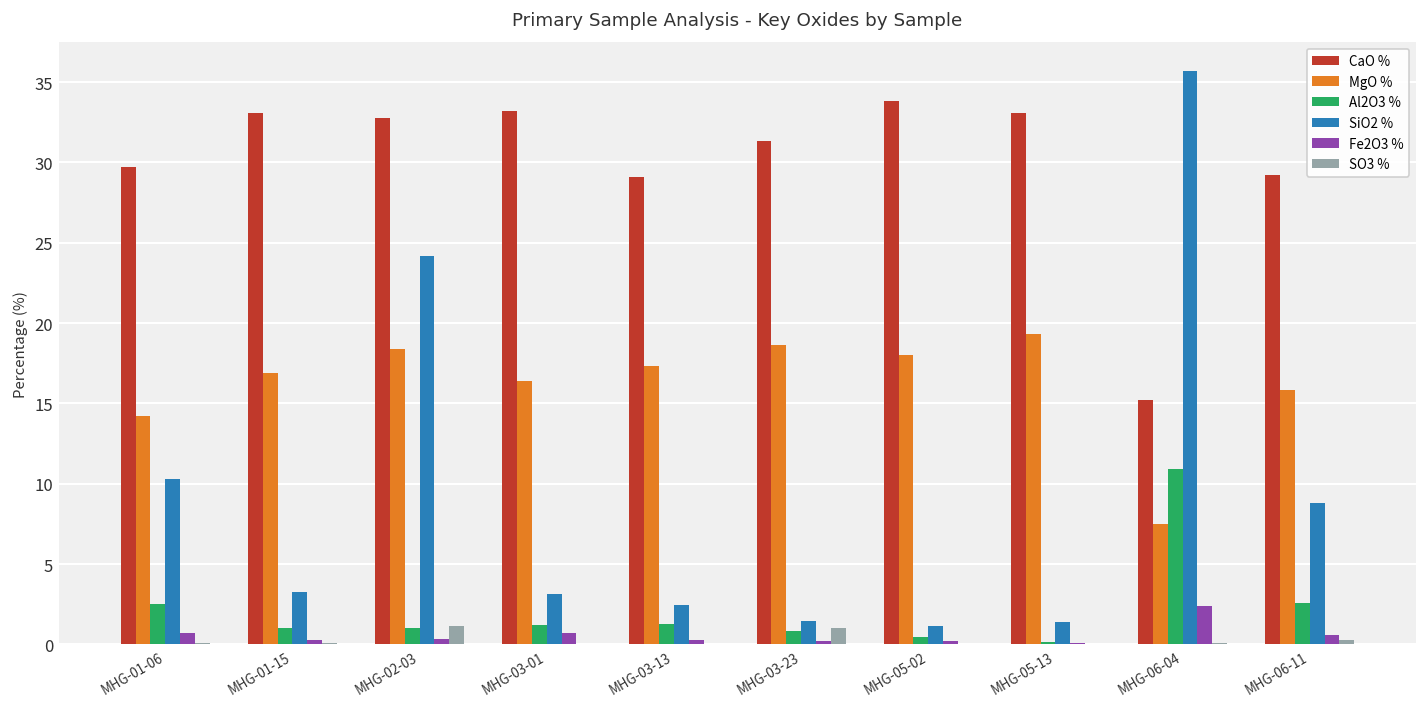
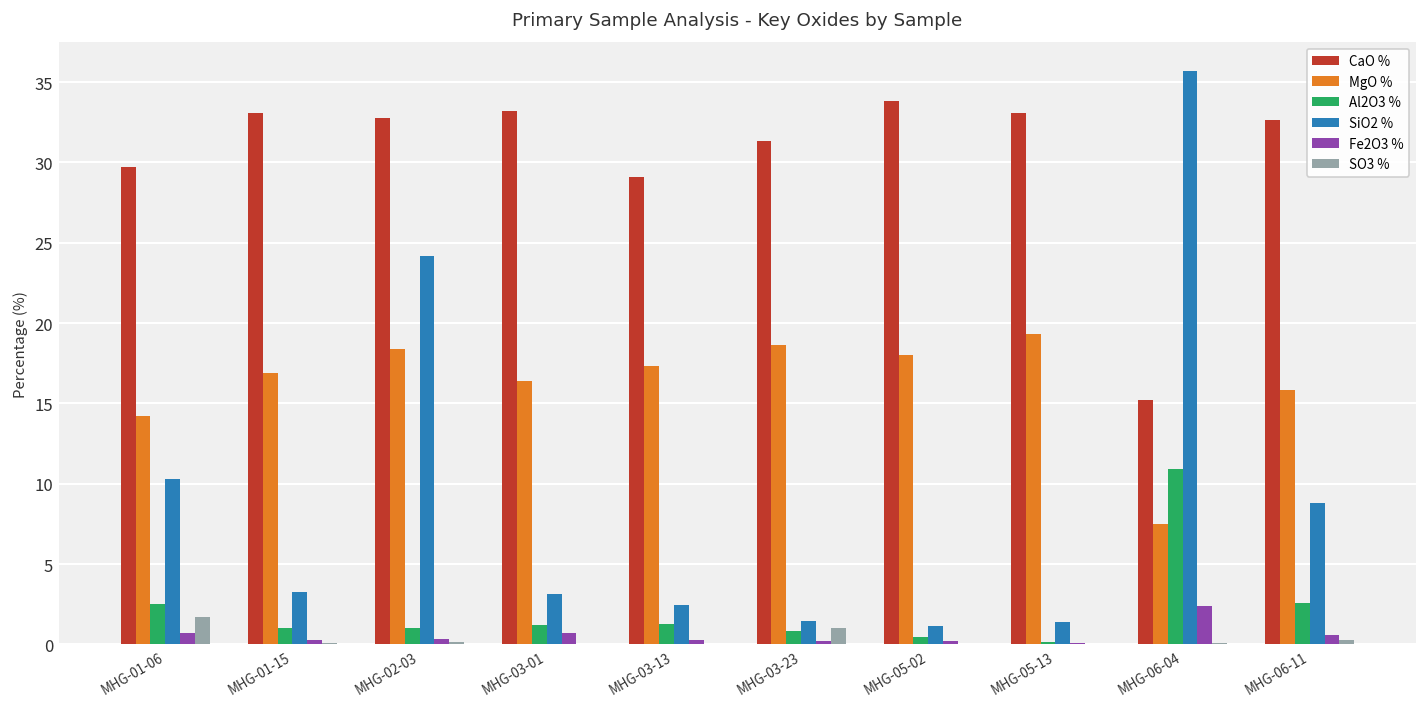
  {
    "CaO %": {
      "MHG-01-06": 29.7,
      "MHG-01-15": 33.1,
      "MHG-02-03": 32.8,
      "MHG-03-01": 33.2,
      "MHG-03-13": 29.1,
      "MHG-03-23": 31.3,
      "MHG-05-02": 33.8,
      "MHG-05-13": 33.1,
      "MHG-06-04": 15.2,
-     "MHG-06-11": 29.2
+     "MHG-06-11": 32.6
    },
    "MgO %": {
      "MHG-01-06": 14.2,
      "MHG-01-15": 16.9,
      "MHG-02-03": 18.4,
      "MHG-03-01": 16.4,
      "MHG-03-13": 17.3,
      "MHG-03-23": 18.7,
      "MHG-05-02": 18.0,
      "MHG-05-13": 19.3,
      "MHG-06-04": 7.5,
      "MHG-06-11": 15.8
    },
    "Al2O3 %": {
      "MHG-01-06": 2.5,
      "MHG-01-15": 1.0,
      "MHG-02-03": 1.0,
      "MHG-03-01": 1.2,
      "MHG-03-13": 1.2,
      "MHG-03-23": 0.8,
      "MHG-05-02": 0.5,
      "MHG-06-04": 10.9,
      "MHG-06-11": 2.6
    },
    "SiO2 %": {
      "MHG-01-06": 10.3,
      "MHG-01-15": 3.3,
      "MHG-02-03": 24.2,
      "MHG-03-01": 3.2,
      "MHG-03-13": 2.5,
      "MHG-03-23": 1.5,
      "MHG-05-02": 1.2,
      "MHG-05-13": 1.4,
      "MHG-06-04": 35.7,
      "MHG-06-11": 8.8
    },
    "Fe2O3 %": {
      "MHG-01-06": 0.7,
      "MHG-01-15": 0.3,
      "MHG-02-03": 0.3,
      "MHG-03-01": 0.7,
      "MHG-03-13": 0.3,
      "MHG-03-23": 0.2,
      "MHG-05-02": 0.2,
      "MHG-06-04": 2.4,
      "MHG-06-11": 0.6
    },
    "SO3 %": {
-     "MHG-01-06": 0.1,
-     "MHG-02-03": 1.1,
+     "MHG-01-06": 1.7,
+     "MHG-02-03": 0.1,
      "MHG-03-23": 1.0,
      "MHG-06-11": 0.2
    }
  }
